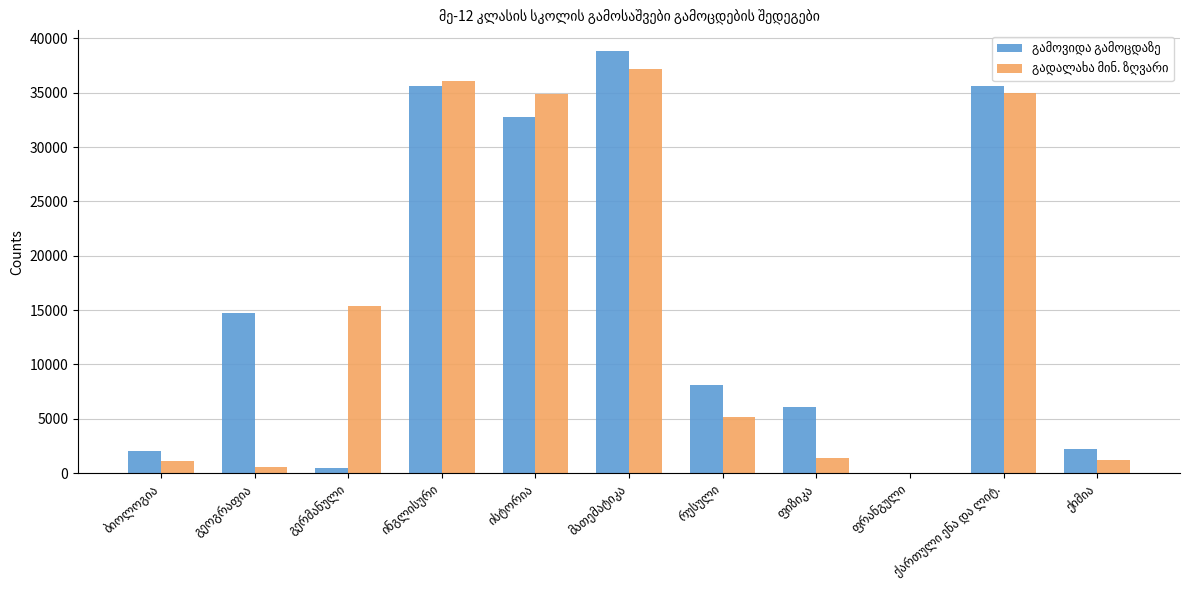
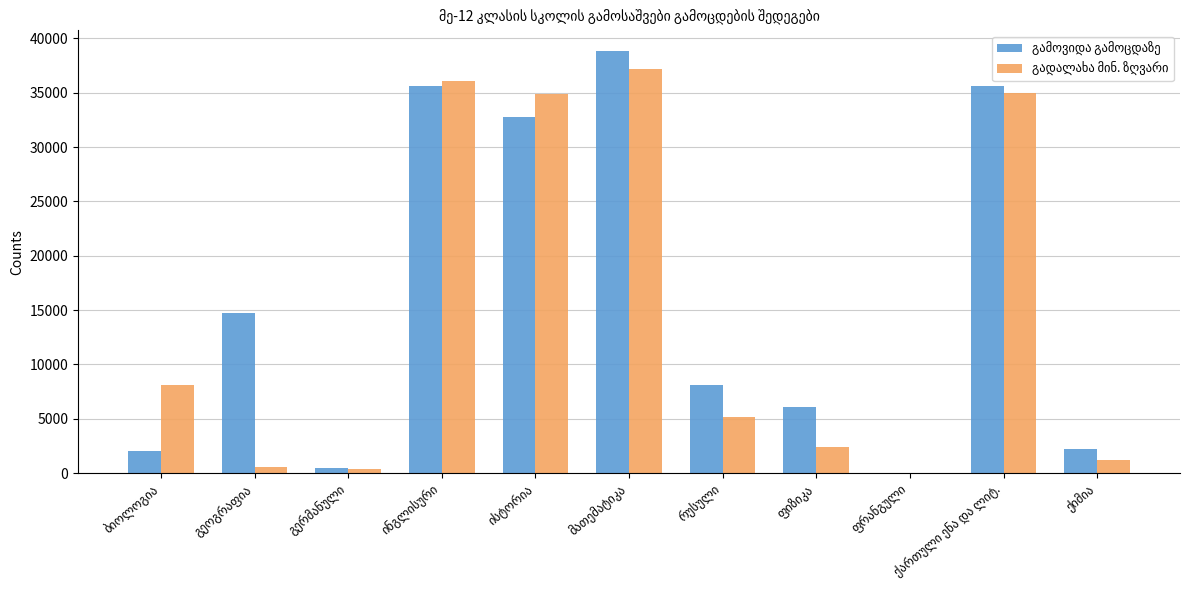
  {
    "გამოვიდა გამოცდაზე": {
      "ბიოლოგია": 2000,
      "გეოგრაფია": 14700,
      "გერმანული": 500,
      "ინგლისური": 35600,
      "ისტორია": 32800,
      "მათემატიკა": 38800,
      "რუსული": 8100,
      "ფიზიკა": 6100,
      "ქართული ენა და ლიტ.": 35600,
      "ქიმია": 2200
    },
    "გადალახა მინ. ზღვარი": {
-     "ბიოლოგია": 1100,
+     "ბიოლოგია": 8100,
      "გეოგრაფია": 600,
-     "გერმანული": 15400,
+     "გერმანული": 400,
      "ინგლისური": 36100,
      "ისტორია": 34900,
      "მათემატიკა": 37200,
      "რუსული": 5200,
-     "ფიზიკა": 1400,
+     "ფიზიკა": 2400,
      "ქართული ენა და ლიტ.": 35000,
      "ქიმია": 1200
    }
  }
